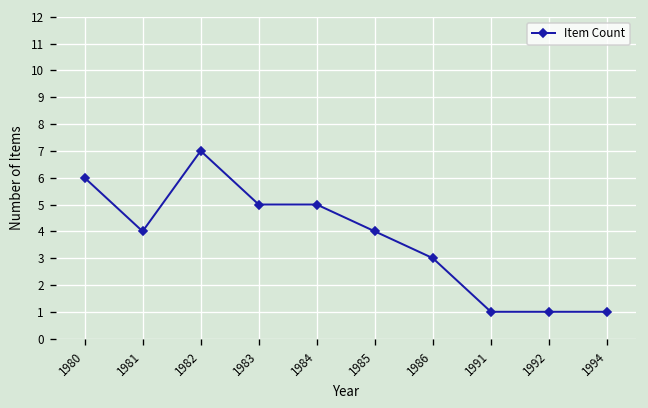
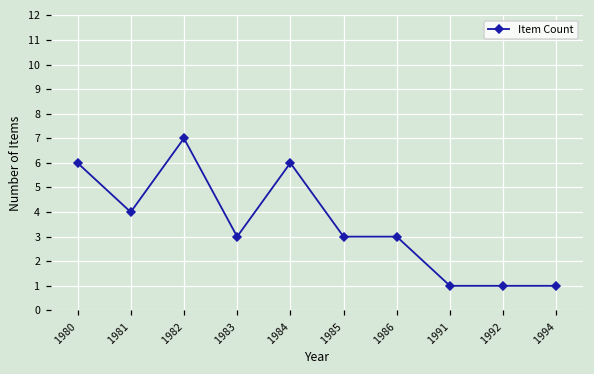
  {
    "1980": 6,
    "1981": 4,
    "1982": 7,
-   "1983": 5,
-   "1984": 5,
-   "1985": 4,
+   "1983": 3,
+   "1984": 6,
+   "1985": 3,
    "1986": 3,
    "1991": 1,
    "1992": 1,
    "1994": 1
  }
